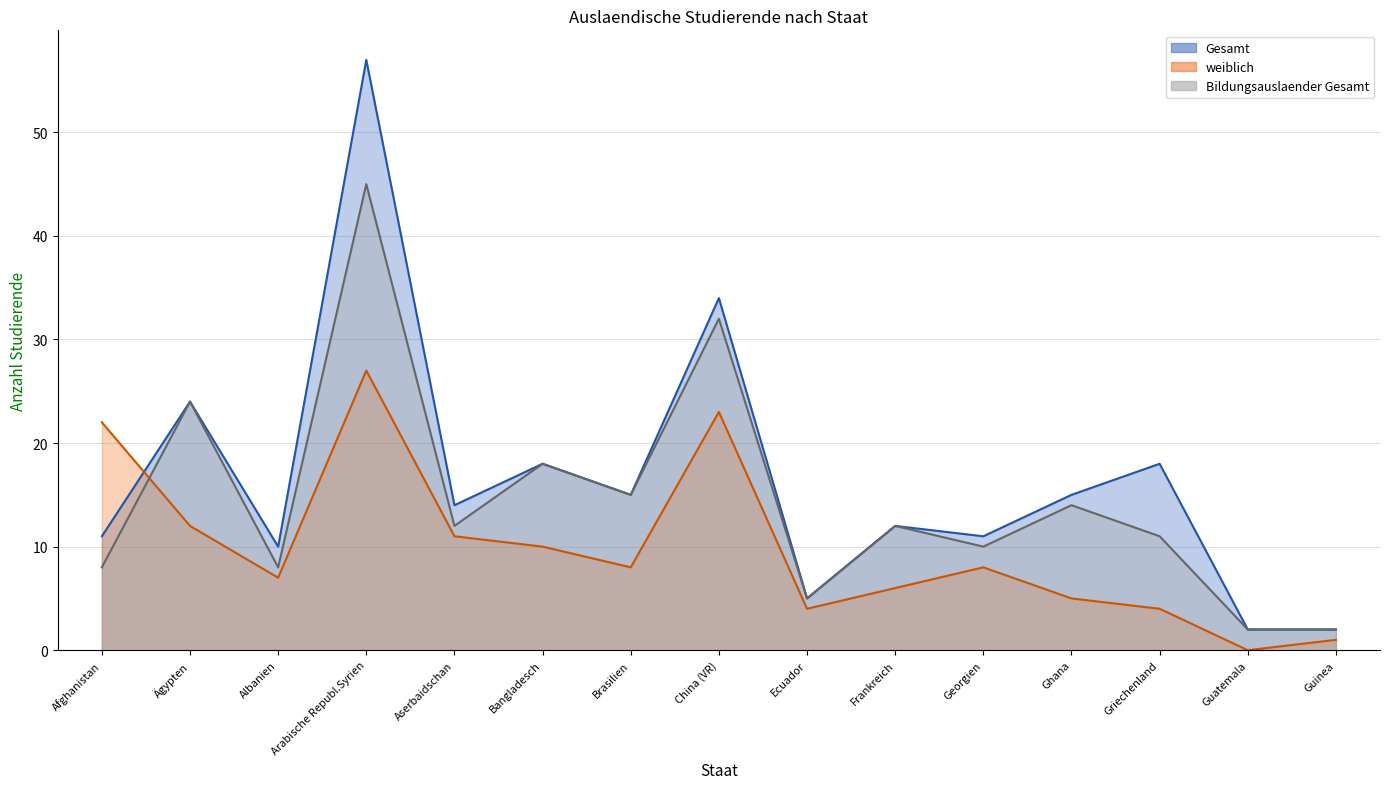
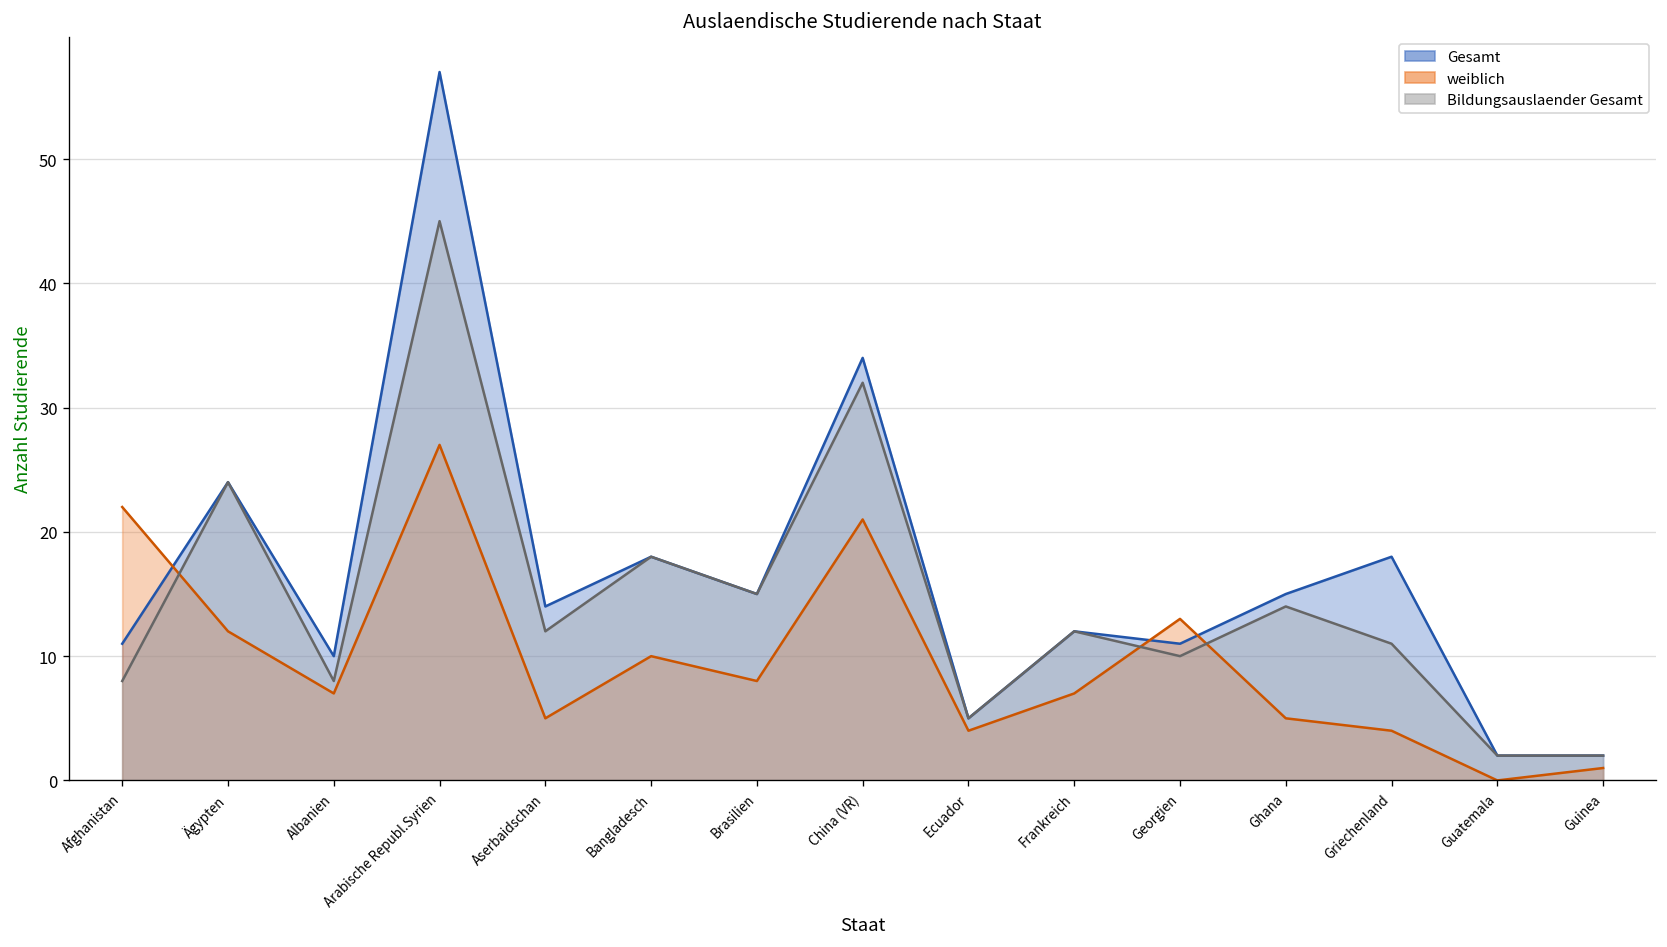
  {
    "weiblich": {
      "Afghanistan": 22,
      "Ägypten": 12,
      "Albanien": 7,
      "Arabische Republ.Syrien": 27,
-     "Aserbaidschan": 11,
+     "Aserbaidschan": 5,
      "Bangladesch": 10,
      "Brasilien": 8,
-     "China (VR)": 23,
+     "China (VR)": 21,
      "Ecuador": 4,
-     "Frankreich": 6,
-     "Georgien": 8,
+     "Frankreich": 7,
+     "Georgien": 13,
      "Ghana": 5,
      "Griechenland": 4,
      "Guatemala": 0,
      "Guinea": 1
    }
  }
